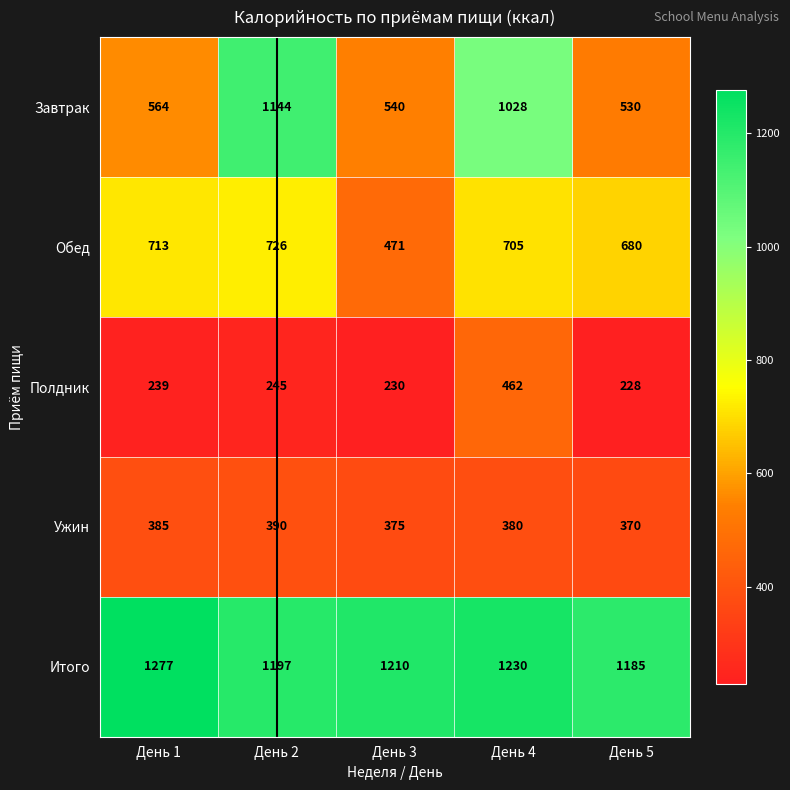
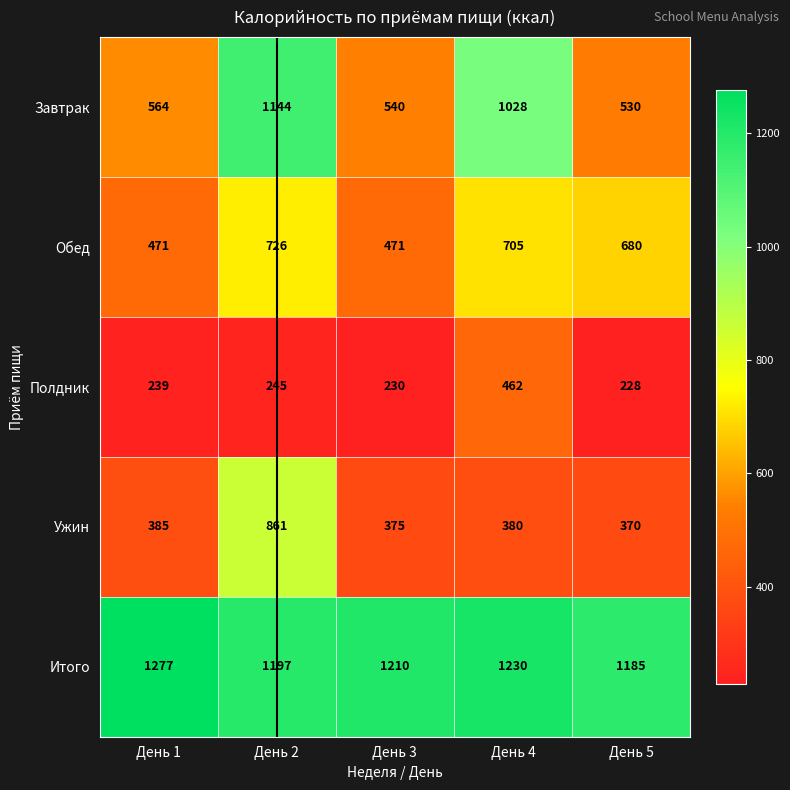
  {
    "Завтрак": {
      "День 1": 564,
      "День 2": 1144,
      "День 3": 540,
      "День 4": 1028,
      "День 5": 530
    },
    "Обед": {
-     "День 1": 713,
+     "День 1": 471,
      "День 2": 726,
      "День 3": 471,
      "День 4": 705,
      "День 5": 680
    },
    "Полдник": {
      "День 1": 239,
      "День 2": 245,
      "День 3": 230,
      "День 4": 462,
      "День 5": 228
    },
    "Ужин": {
      "День 1": 385,
-     "День 2": 390,
+     "День 2": 861,
      "День 3": 375,
      "День 4": 380,
      "День 5": 370
    },
    "Итого": {
      "День 1": 1277,
      "День 2": 1197,
      "День 3": 1210,
      "День 4": 1230,
      "День 5": 1185
    }
  }
